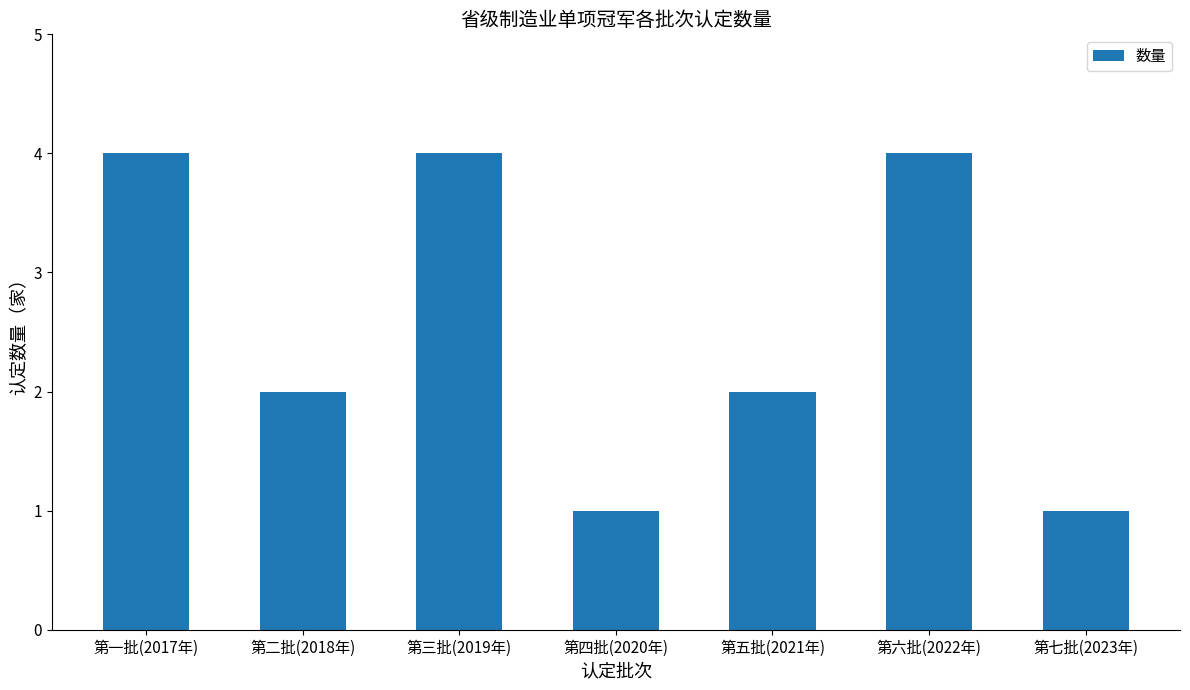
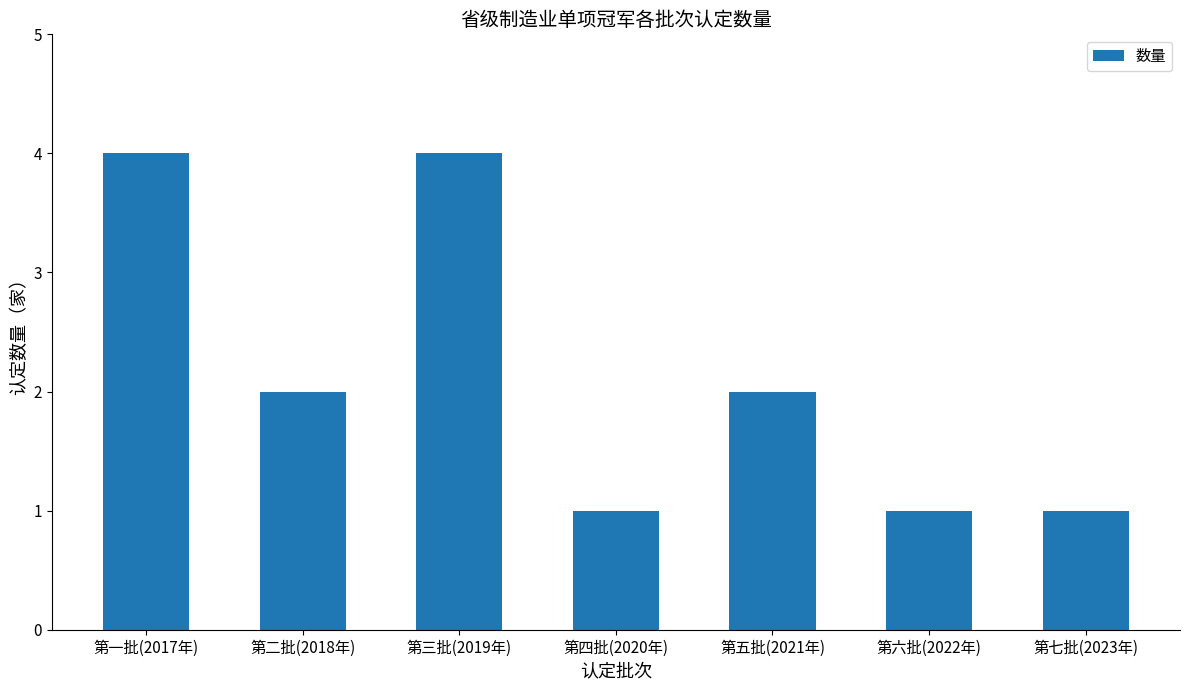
  {
    "第一批(2017年)": 4,
    "第二批(2018年)": 2,
    "第三批(2019年)": 4,
    "第四批(2020年)": 1,
    "第五批(2021年)": 2,
-   "第六批(2022年)": 4,
+   "第六批(2022年)": 1,
    "第七批(2023年)": 1
  }
